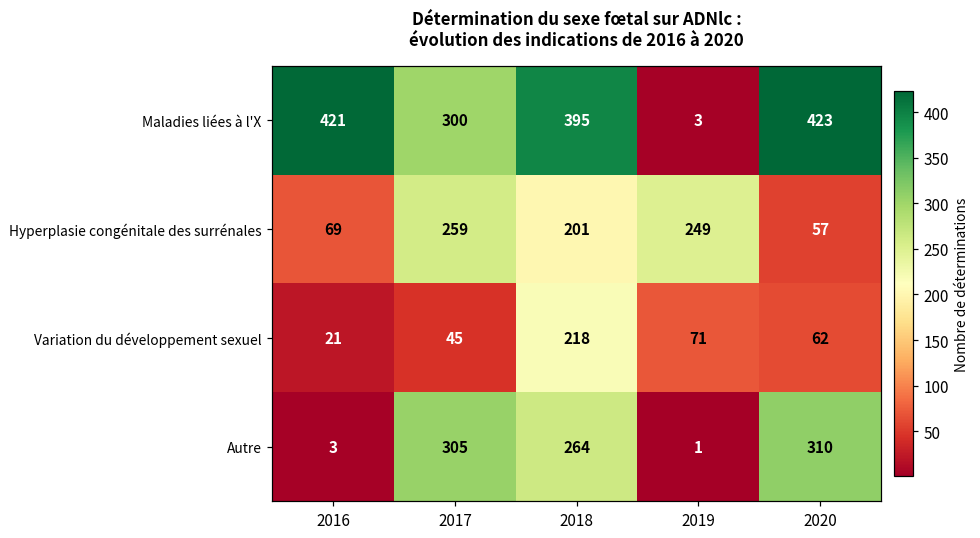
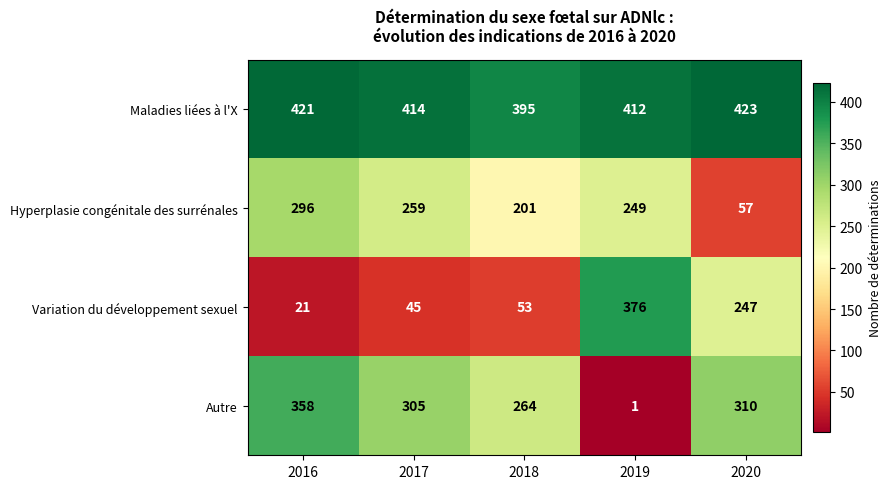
  {
    "Maladies liées à l'X": {
      "2016": 421,
-     "2017": 300,
+     "2017": 414,
      "2018": 395,
-     "2019": 3,
+     "2019": 412,
      "2020": 423
    },
    "Hyperplasie congénitale des surrénales": {
-     "2016": 69,
+     "2016": 296,
      "2017": 259,
      "2018": 201,
      "2019": 249,
      "2020": 57
    },
    "Variation du développement sexuel": {
      "2016": 21,
      "2017": 45,
-     "2018": 218,
-     "2019": 71,
-     "2020": 62
+     "2018": 53,
+     "2019": 376,
+     "2020": 247
    },
    "Autre": {
-     "2016": 3,
+     "2016": 358,
      "2017": 305,
      "2018": 264,
      "2019": 1,
      "2020": 310
    }
  }
